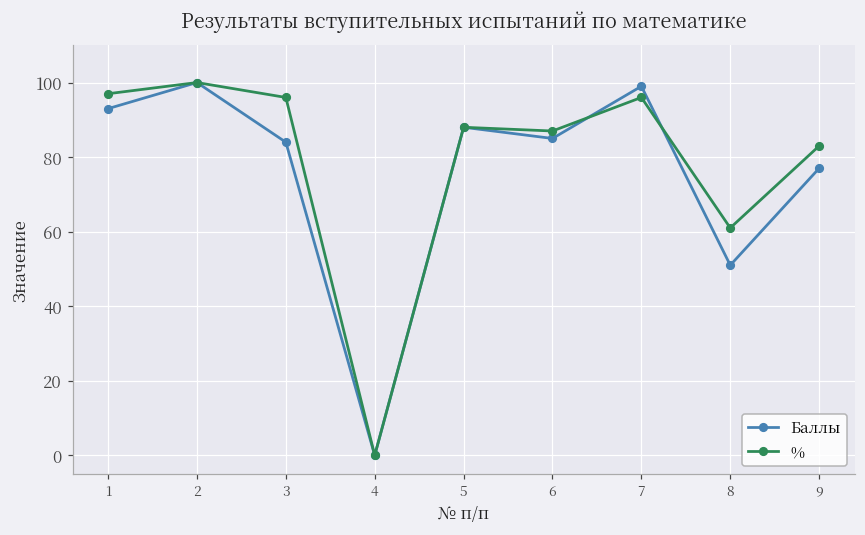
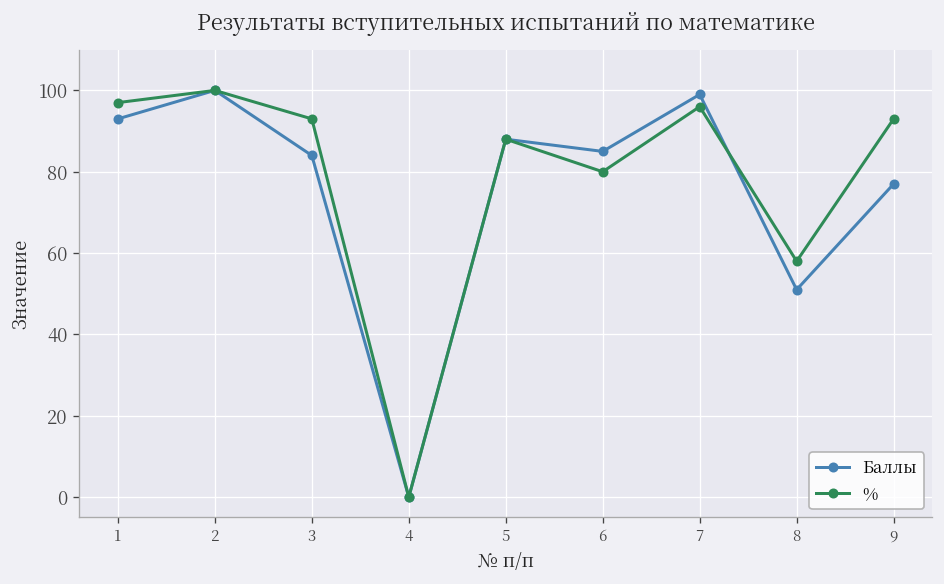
  {
    "Баллы": {
      "1": 93,
      "3": 84,
      "6": 85,
      "7": 99,
      "8": 51,
      "9": 77
    },
    "%": {
      "1": 97,
-     "3": 96,
-     "6": 87,
+     "3": 93,
+     "6": 80,
      "7": 96,
-     "8": 61,
-     "9": 83
+     "8": 58,
+     "9": 93
    }
  }
